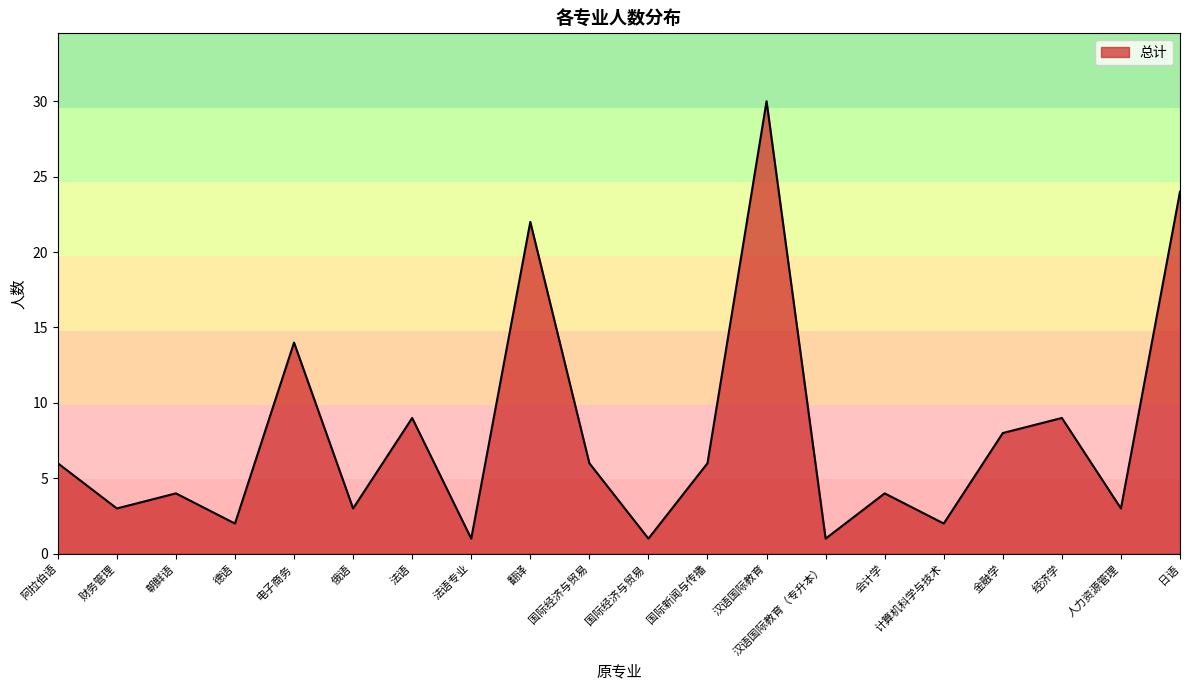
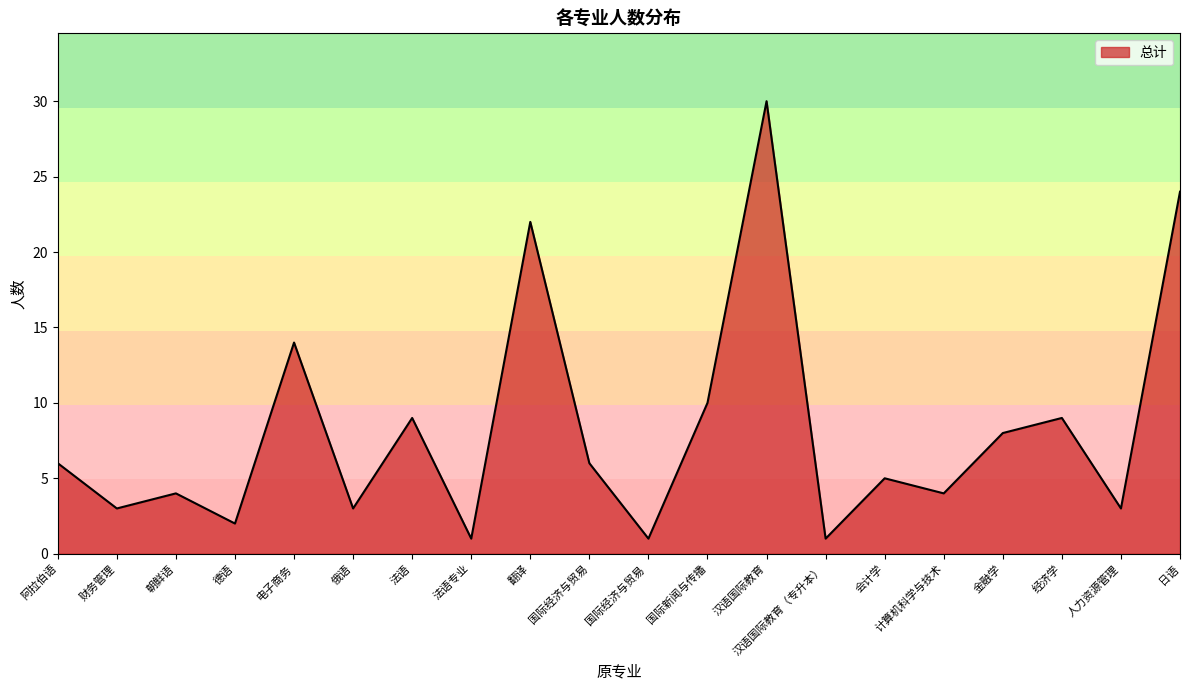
  {
    "阿拉伯语": 6,
    "财务管理": 3,
    "朝鲜语": 4,
    "德语": 2,
    "电子商务": 14,
    "俄语": 3,
    "法语": 9,
    "法语专业": 1,
    "翻译": 22,
-   "国际新闻与传播": 6,
+   "国际新闻与传播": 10,
    "汉语国际教育": 30,
    "汉语国际教育（专升本）": 1,
-   "会计学": 4,
-   "计算机科学与技术": 2,
+   "会计学": 5,
+   "计算机科学与技术": 4,
    "金融学": 8,
    "经济学": 9,
    "人力资源管理": 3,
    "日语": 24
  }
